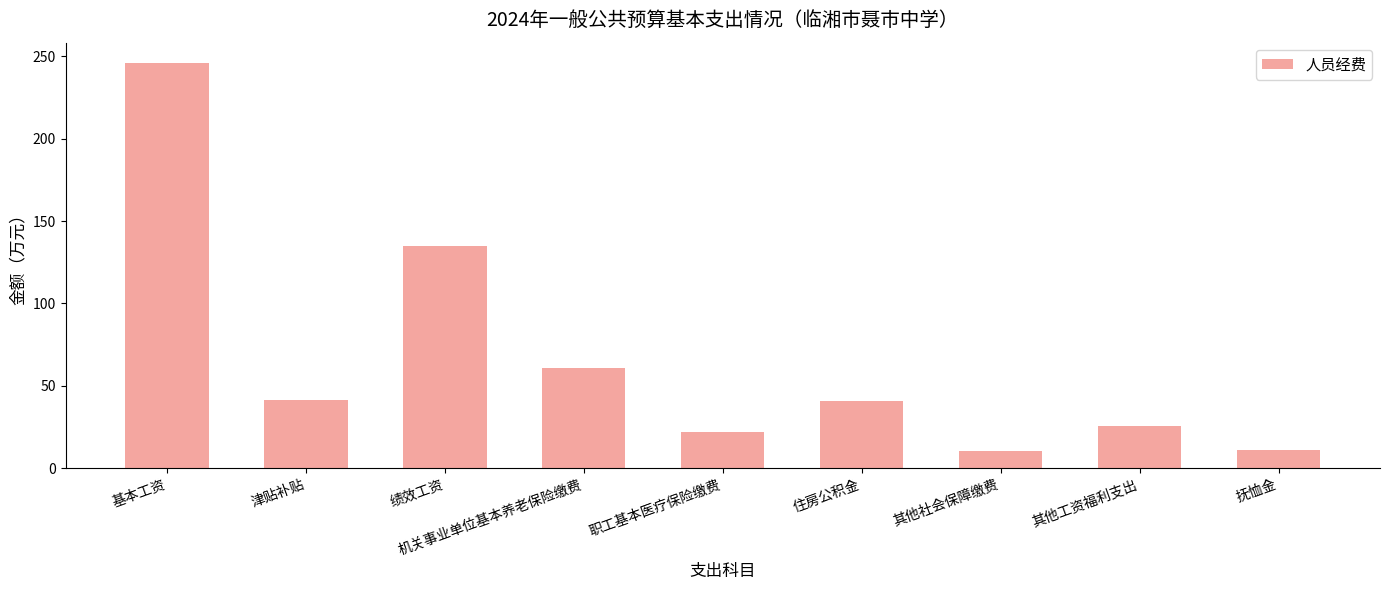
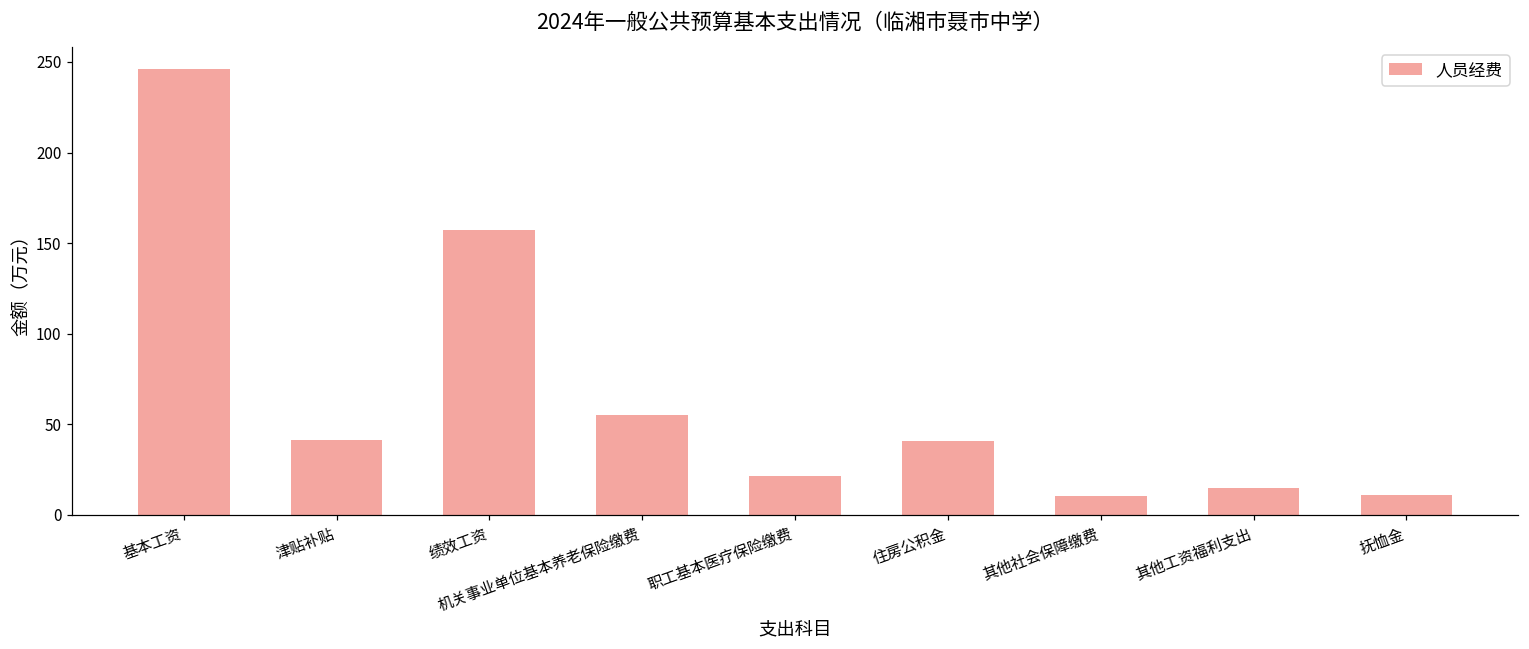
  {
    "基本工资": 246,
    "津贴补贴": 41,
-   "绩效工资": 135,
-   "机关事业单位基本养老保险缴费": 61,
+   "绩效工资": 157,
+   "机关事业单位基本养老保险缴费": 55,
    "职工基本医疗保险缴费": 22,
    "住房公积金": 41,
    "其他社会保障缴费": 11,
-   "其他工资福利支出": 26,
+   "其他工资福利支出": 15,
    "抚恤金": 11
  }
